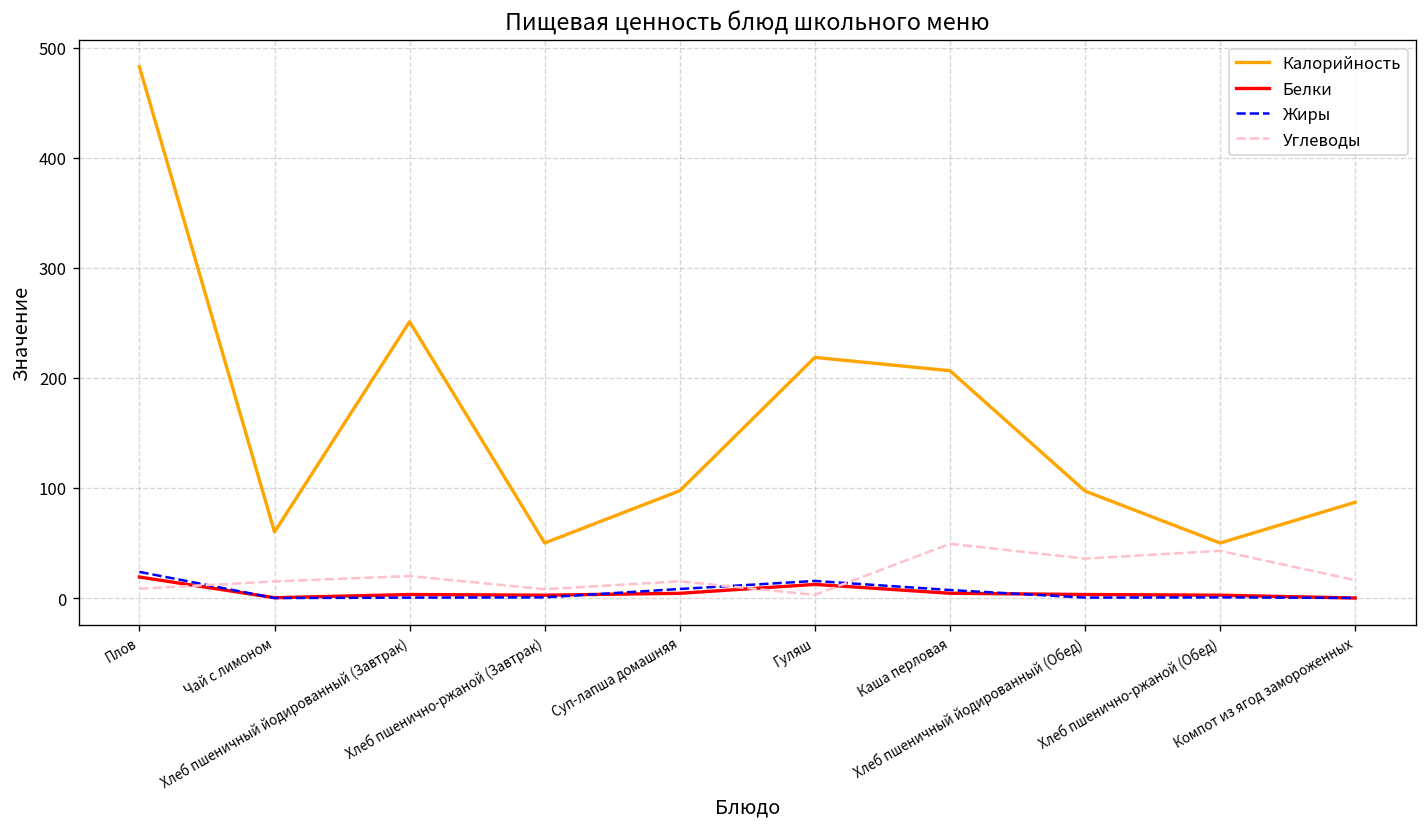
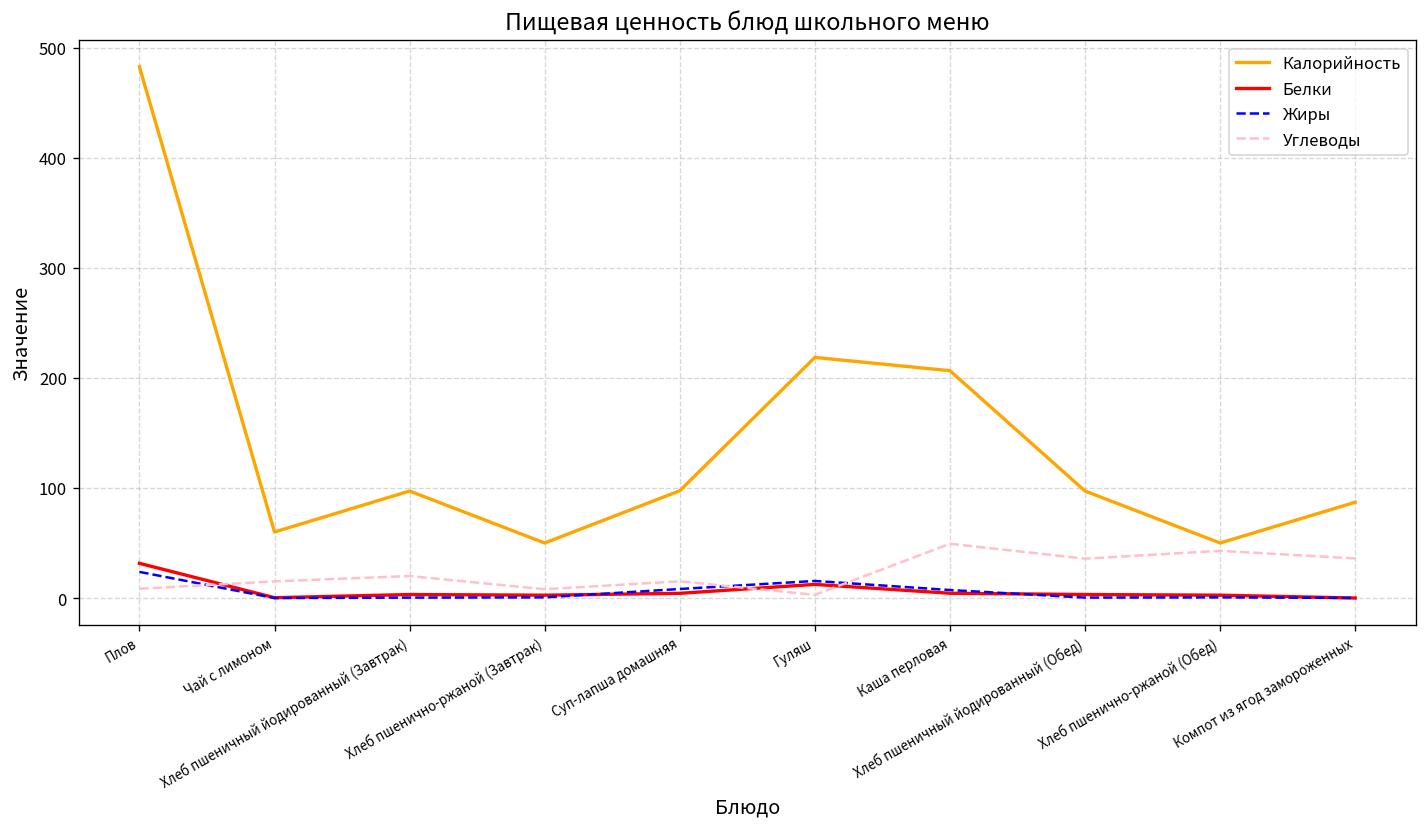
  {
    "Калорийность": {
      "Плов": 480,
      "Чай с лимоном": 60,
-     "Хлеб пшеничный йодированный (Завтрак)": 250,
+     "Хлеб пшеничный йодированный (Завтрак)": 100,
      "Хлеб пшенично-ржаной (Завтрак)": 50,
      "Суп-лапша домашняя": 100,
      "Гуляш": 220,
      "Каша перловая": 210,
      "Хлеб пшеничный йодированный (Обед)": 100,
      "Хлеб пшенично-ржаной (Обед)": 50,
      "Компот из ягод замороженных": 90
    },
    "Белки": {
-     "Плов": 20,
+     "Плов": 30,
      "Суп-лапша домашняя": 0,
      "Гуляш": 10,
      "Каша перловая": 0
    },
    "Жиры": {
      "Плов": 20,
      "Суп-лапша домашняя": 10,
      "Гуляш": 20,
      "Каша перловая": 10
    },
    "Углеводы": {
      "Плов": 10,
      "Чай с лимоном": 20,
      "Хлеб пшеничный йодированный (Завтрак)": 20,
      "Хлеб пшенично-ржаной (Завтрак)": 10,
      "Суп-лапша домашняя": 20,
      "Гуляш": 0,
      "Каша перловая": 50,
      "Хлеб пшеничный йодированный (Обед)": 40,
      "Хлеб пшенично-ржаной (Обед)": 40,
-     "Компот из ягод замороженных": 20
+     "Компот из ягод замороженных": 40
    }
  }
